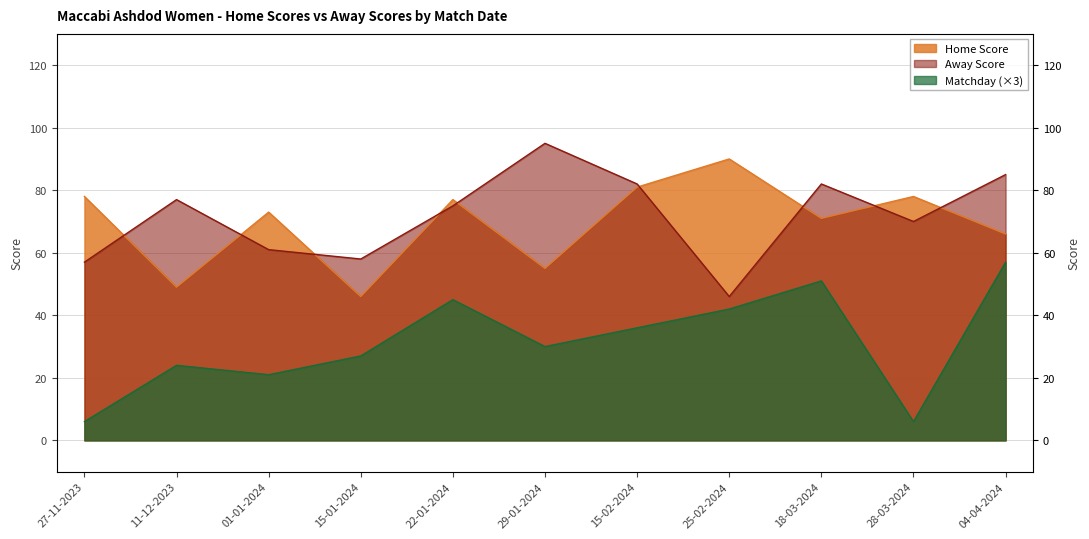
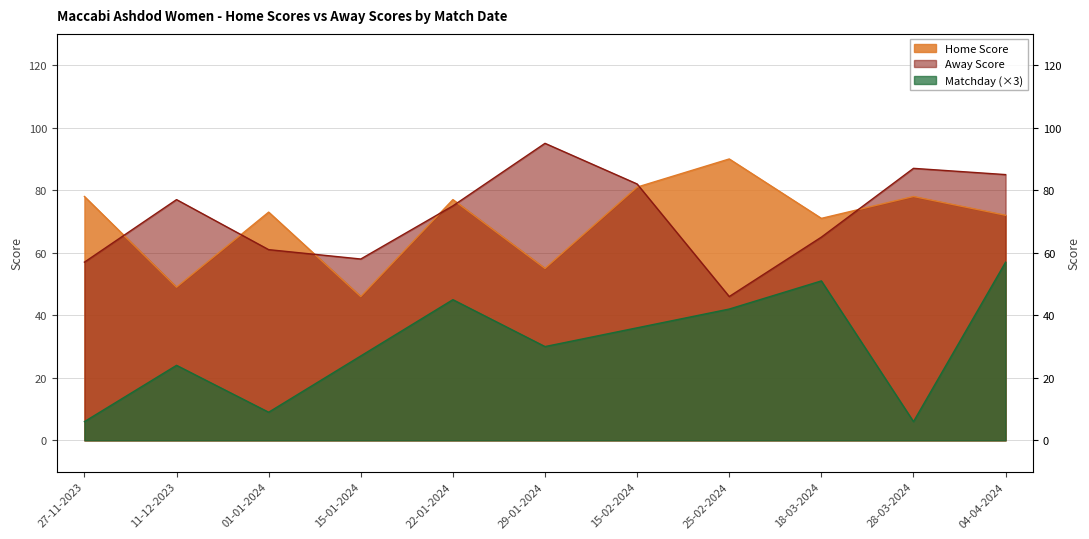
  {
    "Home Score": {
      "27-11-2023": 78,
      "11-12-2023": 49,
      "01-01-2024": 73,
      "15-01-2024": 46,
      "22-01-2024": 77,
      "29-01-2024": 55,
      "15-02-2024": 81,
      "25-02-2024": 90,
      "18-03-2024": 71,
      "28-03-2024": 78,
-     "04-04-2024": 66
+     "04-04-2024": 72
    },
    "Away Score": {
      "27-11-2023": 57,
      "11-12-2023": 77,
      "01-01-2024": 61,
      "15-01-2024": 58,
      "22-01-2024": 75,
      "29-01-2024": 95,
      "15-02-2024": 82,
      "25-02-2024": 46,
-     "18-03-2024": 82,
-     "28-03-2024": 70,
+     "18-03-2024": 65,
+     "28-03-2024": 87,
      "04-04-2024": 85
    },
    "Matchday (×3)": {
      "27-11-2023": 6,
      "11-12-2023": 24,
-     "01-01-2024": 21,
+     "01-01-2024": 9,
      "15-01-2024": 27,
      "22-01-2024": 45,
      "29-01-2024": 30,
      "15-02-2024": 36,
      "25-02-2024": 42,
      "18-03-2024": 51,
      "28-03-2024": 6,
      "04-04-2024": 57
    }
  }
